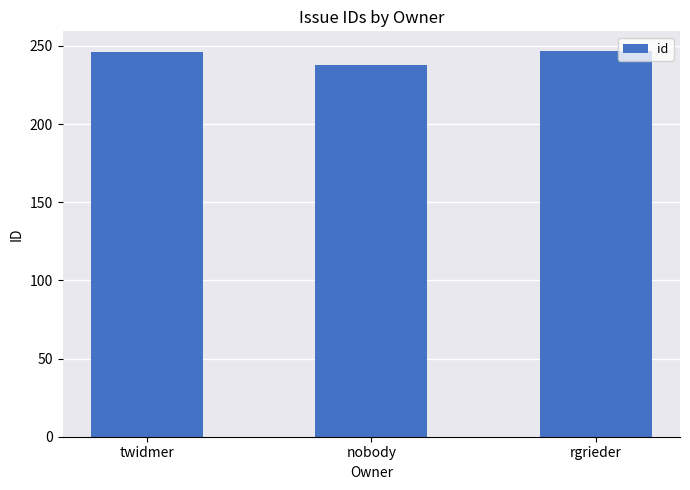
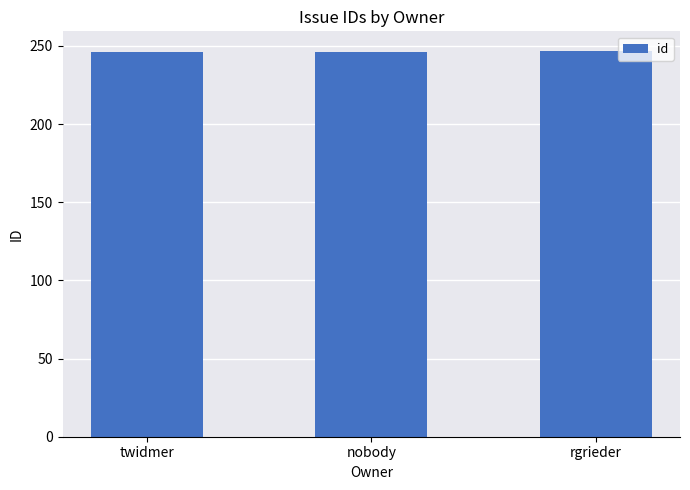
  {
    "twidmer": 246,
-   "nobody": 238,
+   "nobody": 246,
    "rgrieder": 247
  }
